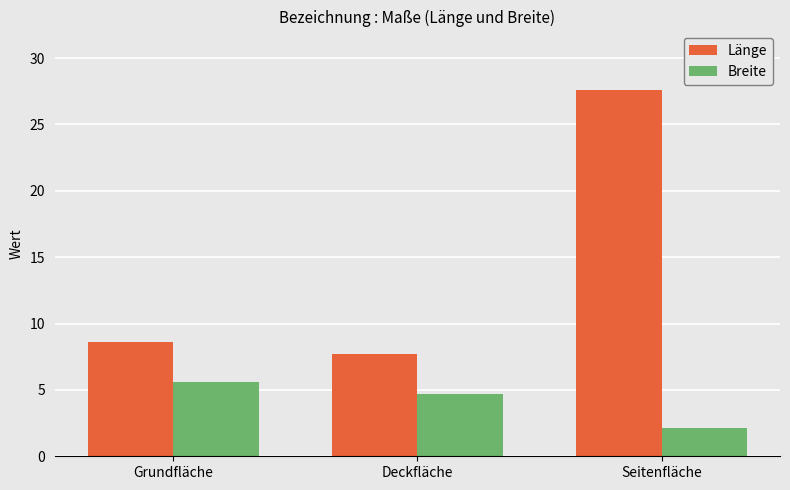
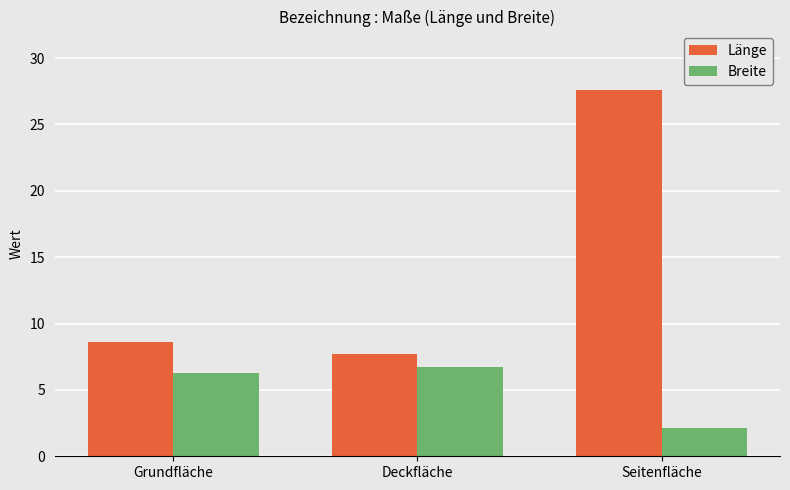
  {
    "Länge": {
      "Grundfläche": 8.6,
      "Deckfläche": 7.7,
      "Seitenfläche": 27.6
    },
    "Breite": {
-     "Grundfläche": 5.6,
-     "Deckfläche": 4.7,
+     "Grundfläche": 6.3,
+     "Deckfläche": 6.7,
      "Seitenfläche": 2.1
    }
  }
